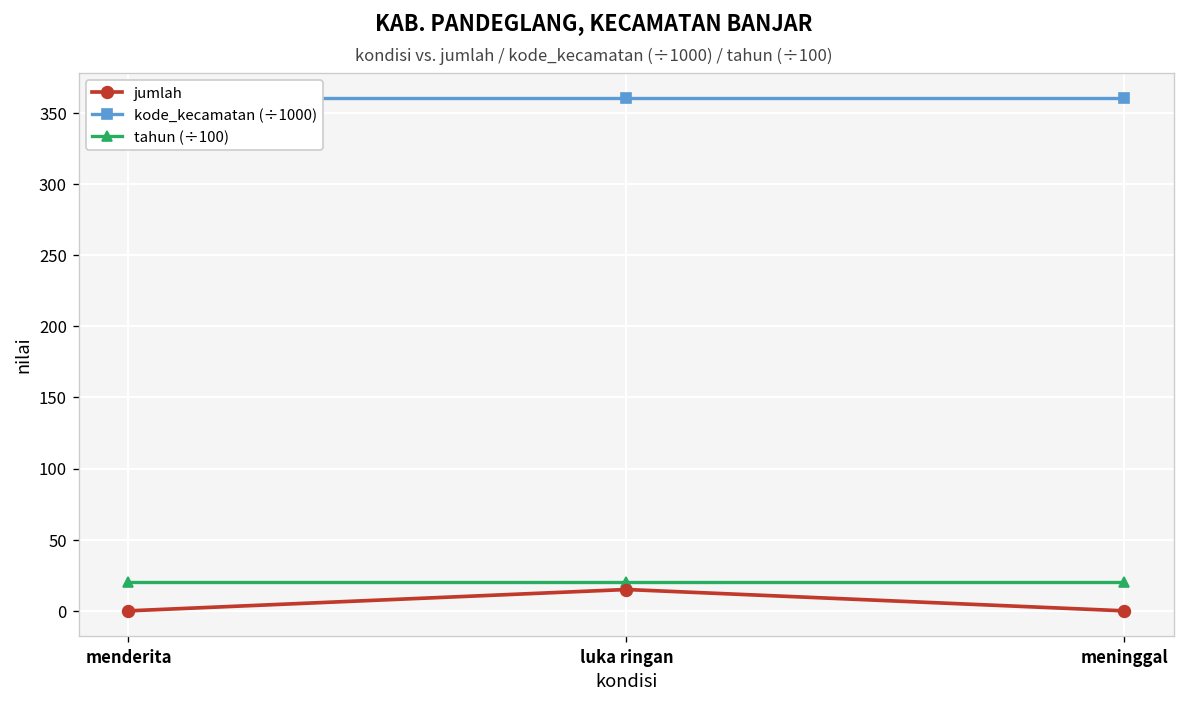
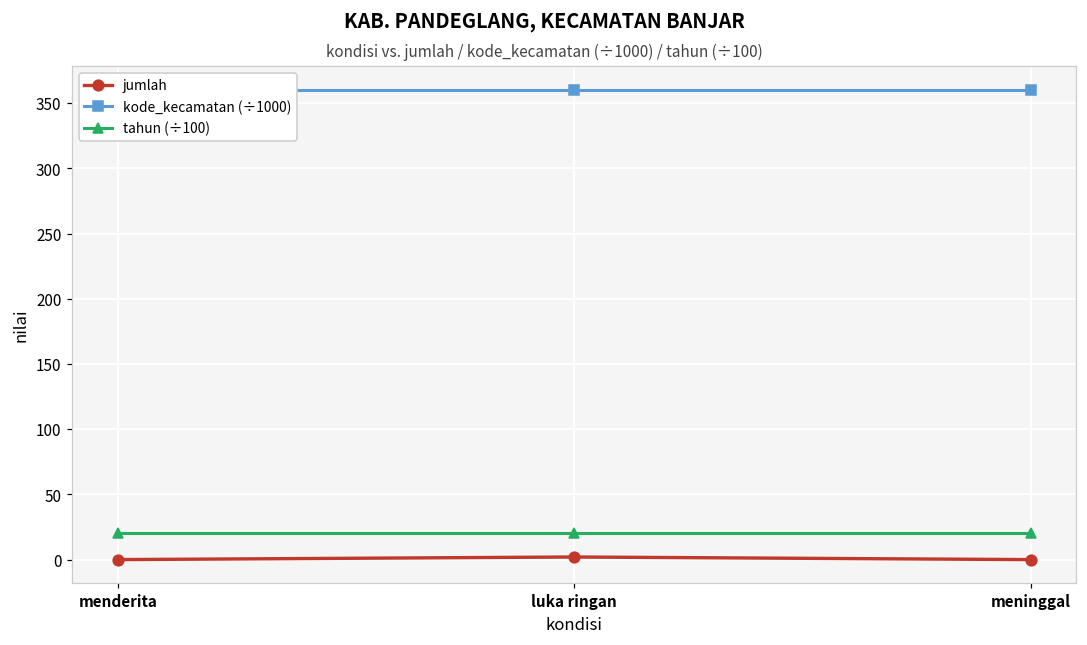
  {
    "jumlah": {
      "menderita": 0,
-     "luka ringan": 15,
+     "luka ringan": 2,
      "meninggal": 0
    },
    "kode_kecamatan (÷1000)": {
      "luka ringan": 360,
      "meninggal": 360
    },
    "tahun (÷100)": {
      "menderita": 20,
      "luka ringan": 20,
      "meninggal": 20
    }
  }
